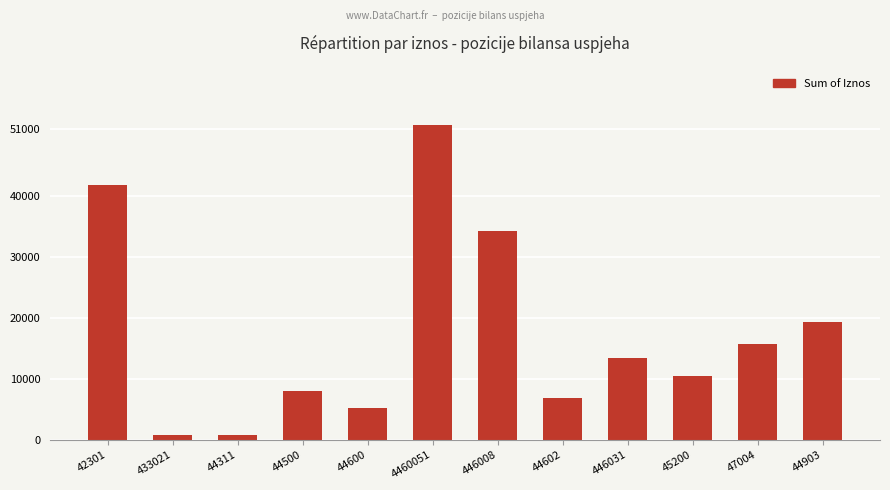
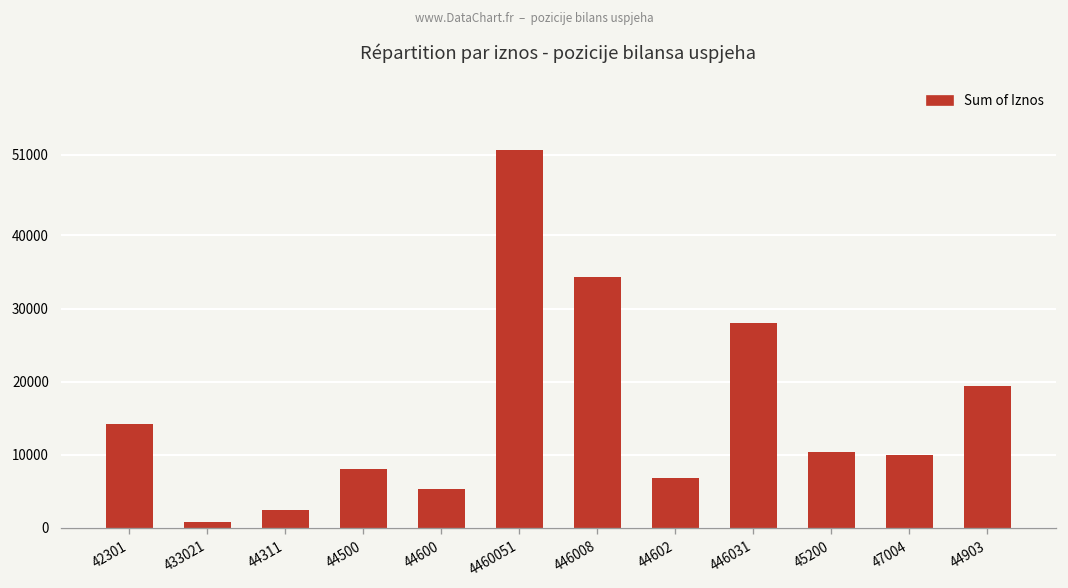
  {
-   "42301": 42000,
+   "42301": 14000,
    "433021": 1000,
-   "44311": 1000,
+   "44311": 2000,
    "44500": 8000,
    "44600": 5000,
    "4460051": 52000,
    "446008": 34000,
    "44602": 7000,
-   "446031": 13000,
+   "446031": 28000,
    "45200": 10000,
-   "47004": 16000,
+   "47004": 10000,
    "44903": 19000
  }
